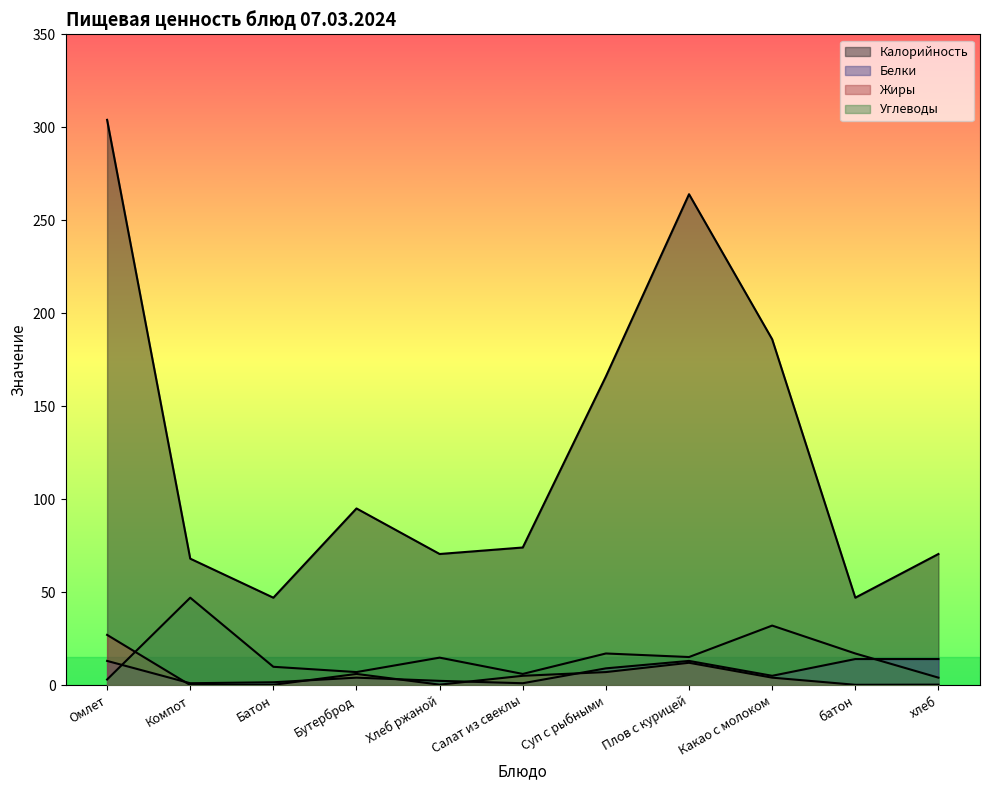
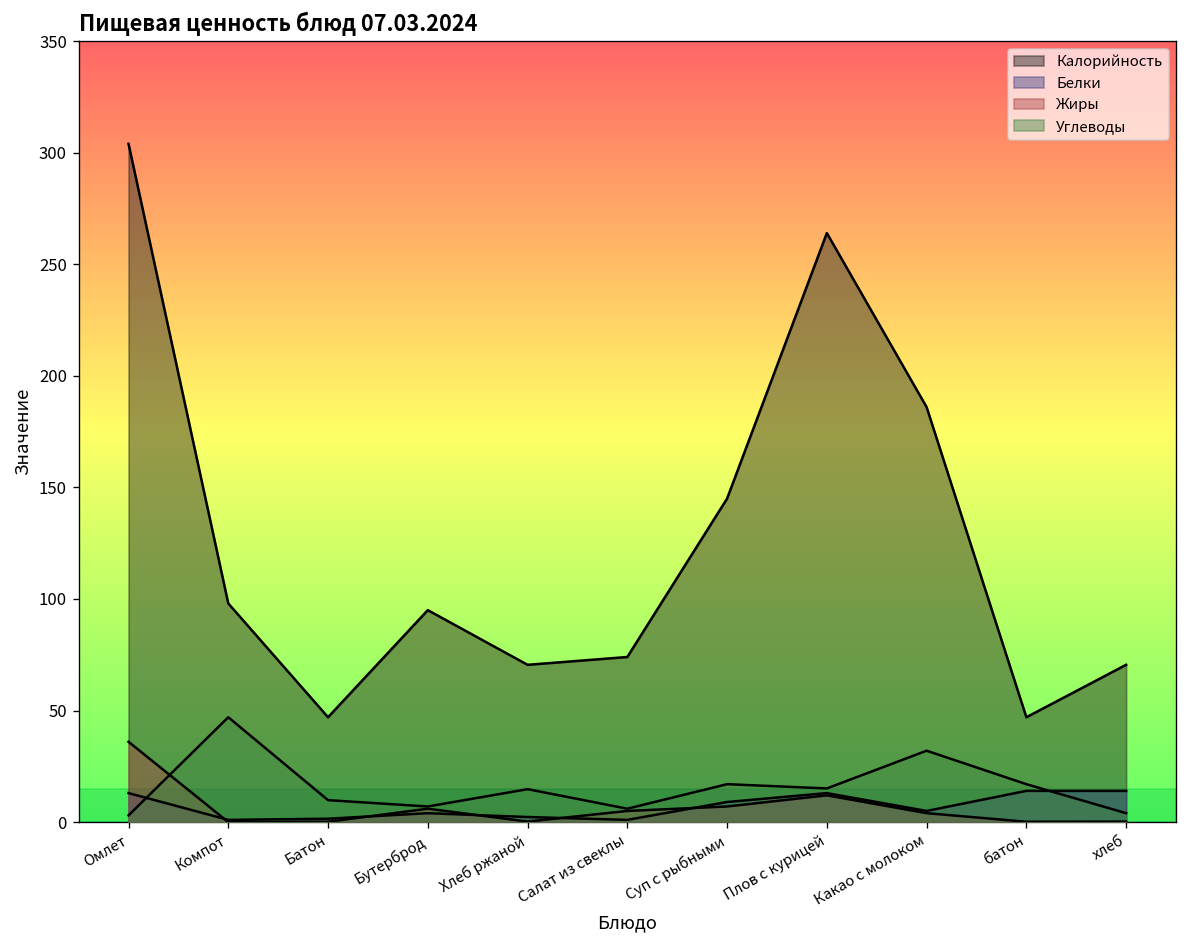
  {
    "Калорийность": {
      "Омлет": 304,
-     "Компот": 68,
+     "Компот": 98,
      "Батон": 47,
      "Бутерброд": 95,
      "Хлеб ржаной": 71,
      "Салат из свеклы": 74,
-     "Суп с рыбными": 166,
+     "Суп с рыбными": 145,
      "Плов с курицей": 264,
      "Какао с молоком": 186,
      "батон": 47,
      "хлеб": 71
    },
    "Белки": {
      "Омлет": 13,
      "Бутерброд": 4,
      "Хлеб ржаной": 2,
      "Салат из свеклы": 1,
      "Суп с рыбными": 9,
      "батон": 14,
      "хлеб": 14
    },
    "Жиры": {
-     "Омлет": 27,
+     "Омлет": 36,
      "Хлеб ржаной": 0,
      "Суп с рыбными": 7,
      "батон": 0,
      "хлеб": 0
    },
    "Углеводы": {
      "Омлет": 3,
      "Компот": 47,
      "Батон": 10,
      "Хлеб ржаной": 15,
      "Суп с рыбными": 17,
      "Плов с курицей": 15,
      "Какао с молоком": 32,
      "батон": 17,
      "хлеб": 4
    }
  }
